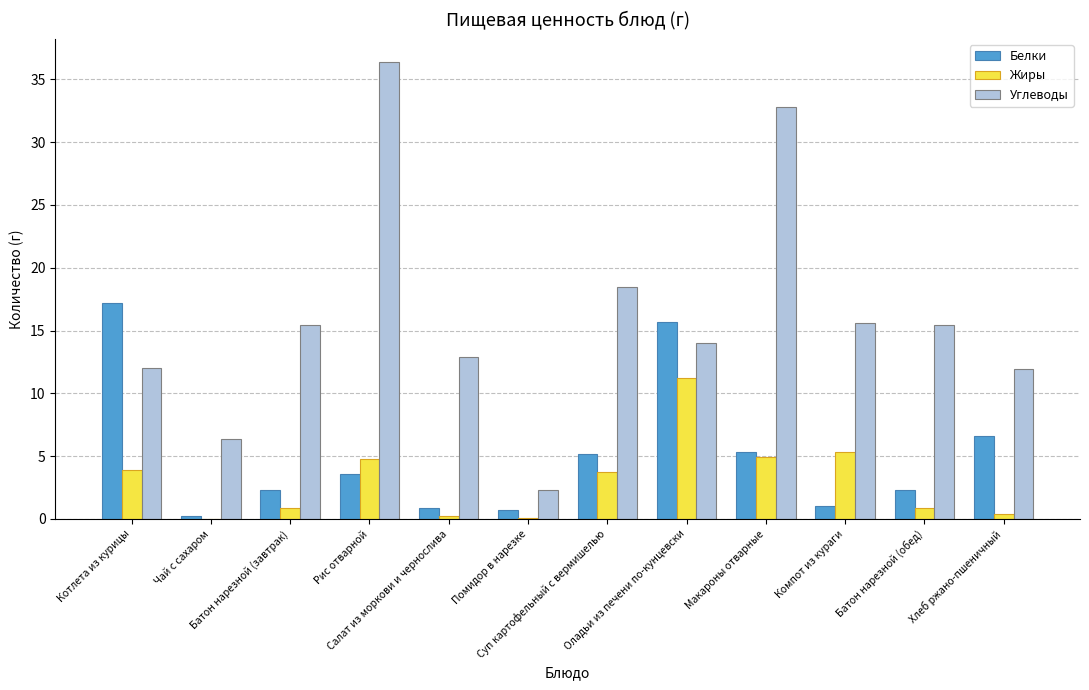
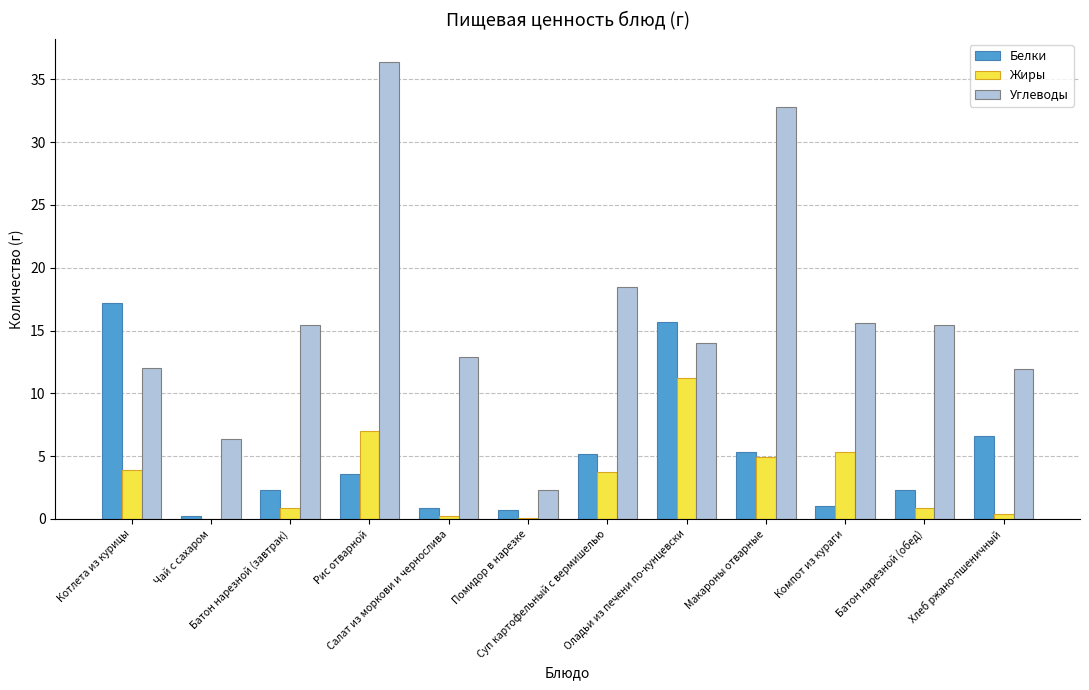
  {
    "Белки": {
      "Котлета из курицы": 17.2,
      "Чай с сахаром": 0.2,
      "Батон нарезной (завтрак)": 2.3,
      "Рис отварной": 3.6,
      "Салат из моркови и чернослива": 0.9,
      "Помидор в нарезке": 0.7,
      "Суп картофельный с вермишелью": 5.2,
      "Оладьи из печени по-кунцевски": 15.7,
      "Макароны отварные": 5.3,
      "Компот из кураги": 1.0,
      "Батон нарезной (обед)": 2.3,
      "Хлеб ржано-пшеничный": 6.6
    },
    "Жиры": {
      "Котлета из курицы": 3.9,
      "Чай с сахаром": 0.0,
      "Батон нарезной (завтрак)": 0.9,
-     "Рис отварной": 4.8,
+     "Рис отварной": 7.0,
      "Салат из моркови и чернослива": 0.2,
      "Суп картофельный с вермишелью": 3.7,
      "Оладьи из печени по-кунцевски": 11.2,
      "Макароны отварные": 4.9,
      "Компот из кураги": 5.3,
      "Батон нарезной (обед)": 0.9,
      "Хлеб ржано-пшеничный": 0.4
    },
    "Углеводы": {
      "Котлета из курицы": 12.0,
      "Чай с сахаром": 6.4,
      "Батон нарезной (завтрак)": 15.4,
      "Рис отварной": 36.4,
      "Салат из моркови и чернослива": 12.9,
      "Помидор в нарезке": 2.3,
      "Суп картофельный с вермишелью": 18.5,
      "Оладьи из печени по-кунцевски": 14.0,
      "Макароны отварные": 32.8,
      "Компот из кураги": 15.6,
      "Батон нарезной (обед)": 15.4,
      "Хлеб ржано-пшеничный": 11.9
    }
  }
